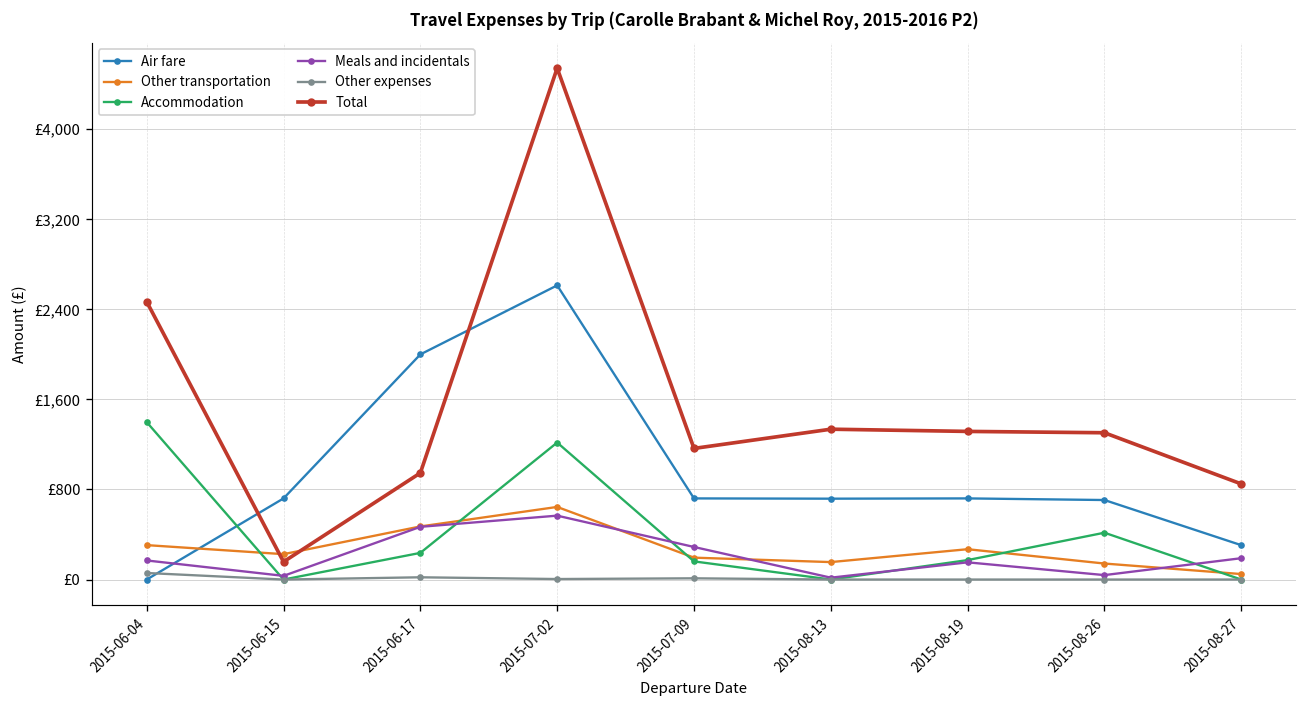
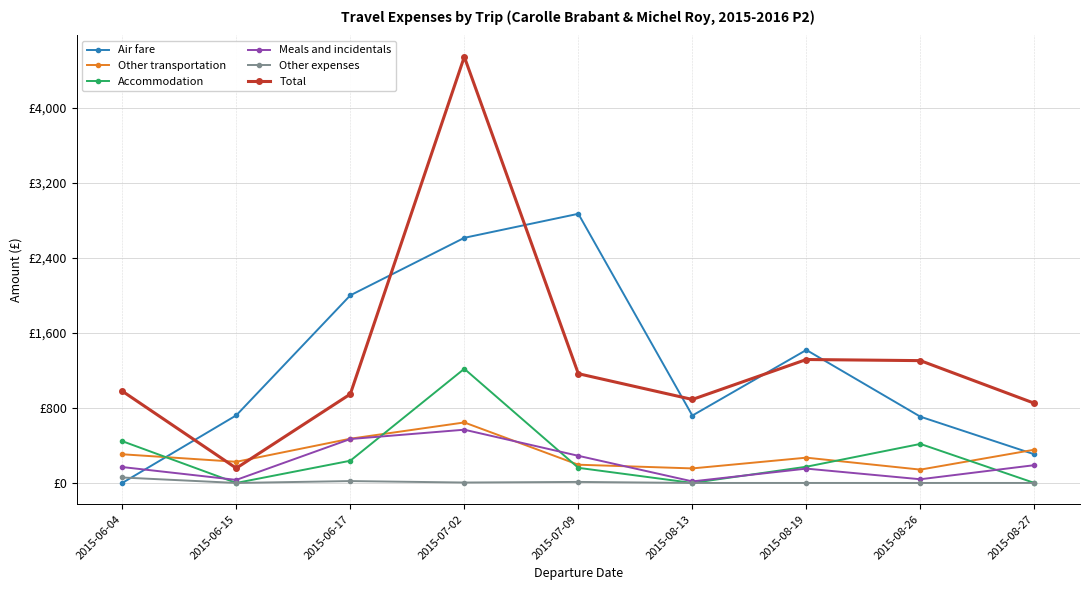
  {
    "Air fare": {
      "2015-06-04": "£0",
      "2015-06-15": "£700",
      "2015-06-17": "£2,000",
      "2015-07-02": "£2,600",
-     "2015-07-09": "£700",
+     "2015-07-09": "£2,900",
      "2015-08-13": "£700",
-     "2015-08-19": "£700",
+     "2015-08-19": "£1,400",
      "2015-08-26": "£700",
      "2015-08-27": "£300"
    },
    "Other transportation": {
      "2015-06-04": "£300",
      "2015-06-15": "£200",
      "2015-07-02": "£600",
      "2015-07-09": "£200",
      "2015-08-13": "£200",
      "2015-08-19": "£300",
      "2015-08-26": "£100",
-     "2015-08-27": "£0"
+     "2015-08-27": "£400"
    },
    "Accommodation": {
-     "2015-06-04": "£1,400",
+     "2015-06-04": "£400",
      "2015-06-17": "£200",
      "2015-07-02": "£1,200",
      "2015-07-09": "£200",
      "2015-08-26": "£400"
    },
    "Meals and incidentals": {
      "2015-06-04": "£200",
      "2015-06-15": "£0",
      "2015-07-02": "£600",
      "2015-07-09": "£300",
      "2015-08-26": "£0",
      "2015-08-27": "£200"
    },
    "Other expenses": {
      "2015-06-04": "£100",
      "2015-06-17": "£0",
      "2015-07-02": "£0",
      "2015-07-09": "£0",
      "2015-08-19": "£0",
      "2015-08-26": "£0"
    },
    "Total": {
-     "2015-06-04": "£2,500",
+     "2015-06-04": "£1,000",
      "2015-06-15": "£200",
      "2015-06-17": "£900",
      "2015-07-02": "£4,500",
      "2015-07-09": "£1,200",
-     "2015-08-13": "£1,300",
+     "2015-08-13": "£900",
      "2015-08-19": "£1,300",
      "2015-08-26": "£1,300",
      "2015-08-27": "£800"
    }
  }
